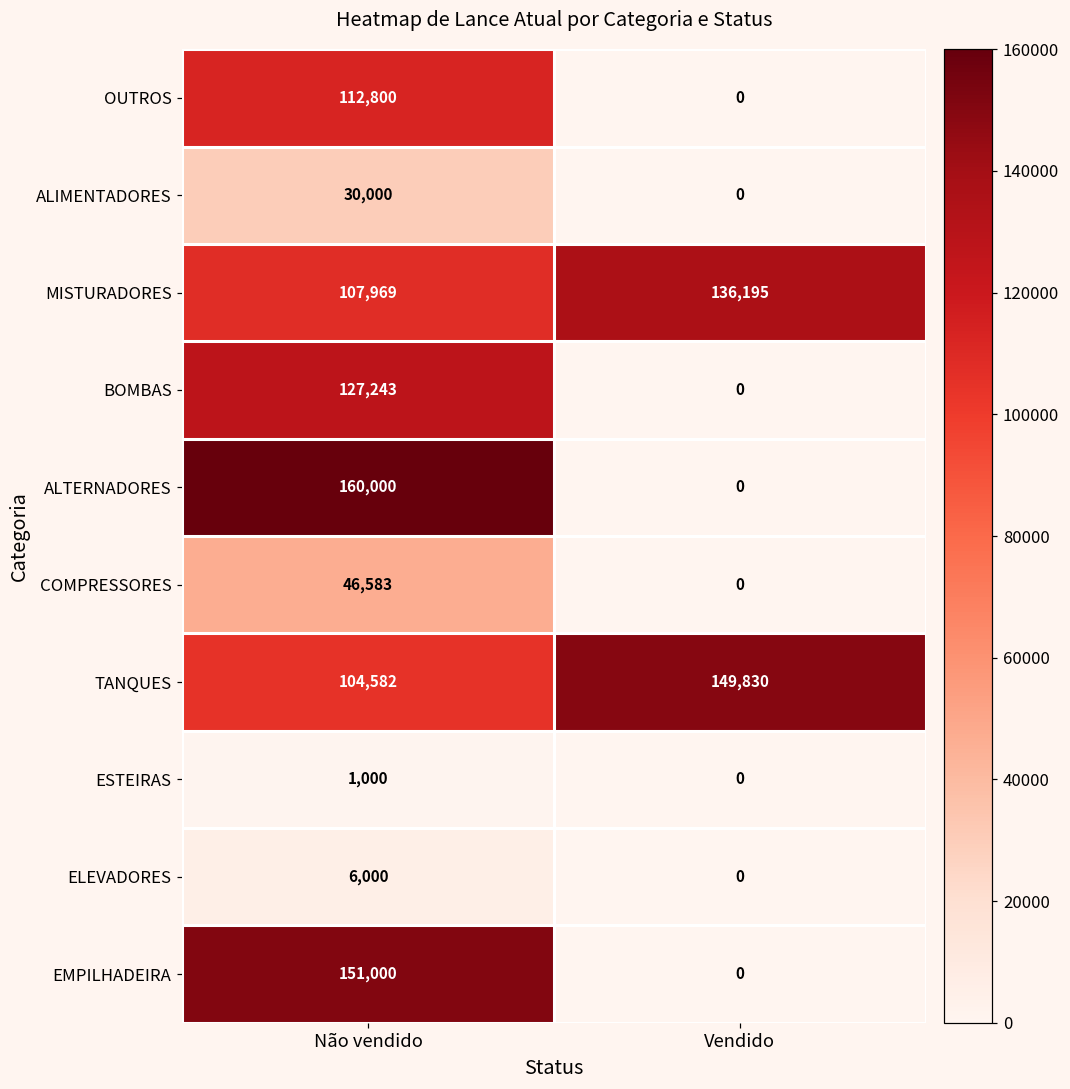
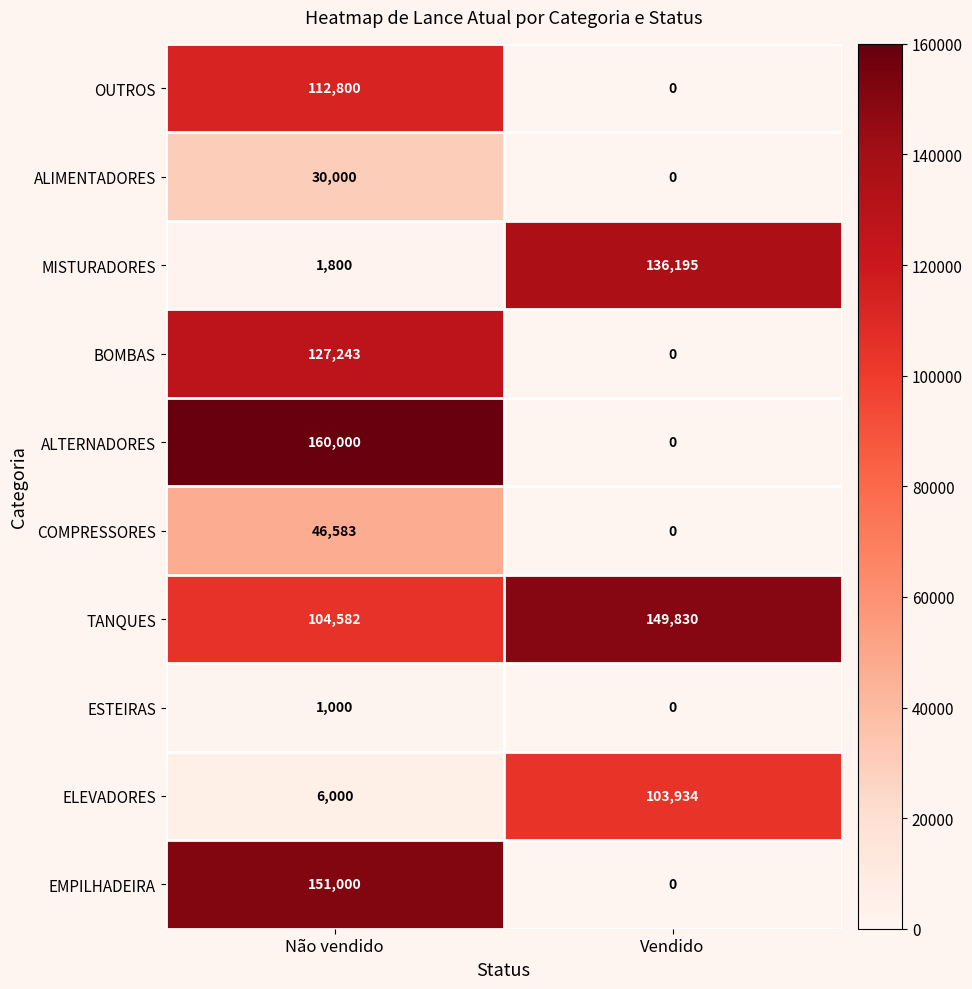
  {
    "OUTROS": {
      "Não vendido": "112,800",
      "Vendido": "0"
    },
    "ALIMENTADORES": {
      "Não vendido": "30,000",
      "Vendido": "0"
    },
    "MISTURADORES": {
-     "Não vendido": "107,969",
+     "Não vendido": "1,800",
      "Vendido": "136,195"
    },
    "BOMBAS": {
      "Não vendido": "127,243",
      "Vendido": "0"
    },
    "ALTERNADORES": {
      "Não vendido": "160,000",
      "Vendido": "0"
    },
    "COMPRESSORES": {
      "Não vendido": "46,583",
      "Vendido": "0"
    },
    "TANQUES": {
      "Não vendido": "104,582",
      "Vendido": "149,830"
    },
    "ESTEIRAS": {
      "Não vendido": "1,000",
      "Vendido": "0"
    },
    "ELEVADORES": {
      "Não vendido": "6,000",
-     "Vendido": "0"
+     "Vendido": "103,934"
    },
    "EMPILHADEIRA": {
      "Não vendido": "151,000",
      "Vendido": "0"
    }
  }
